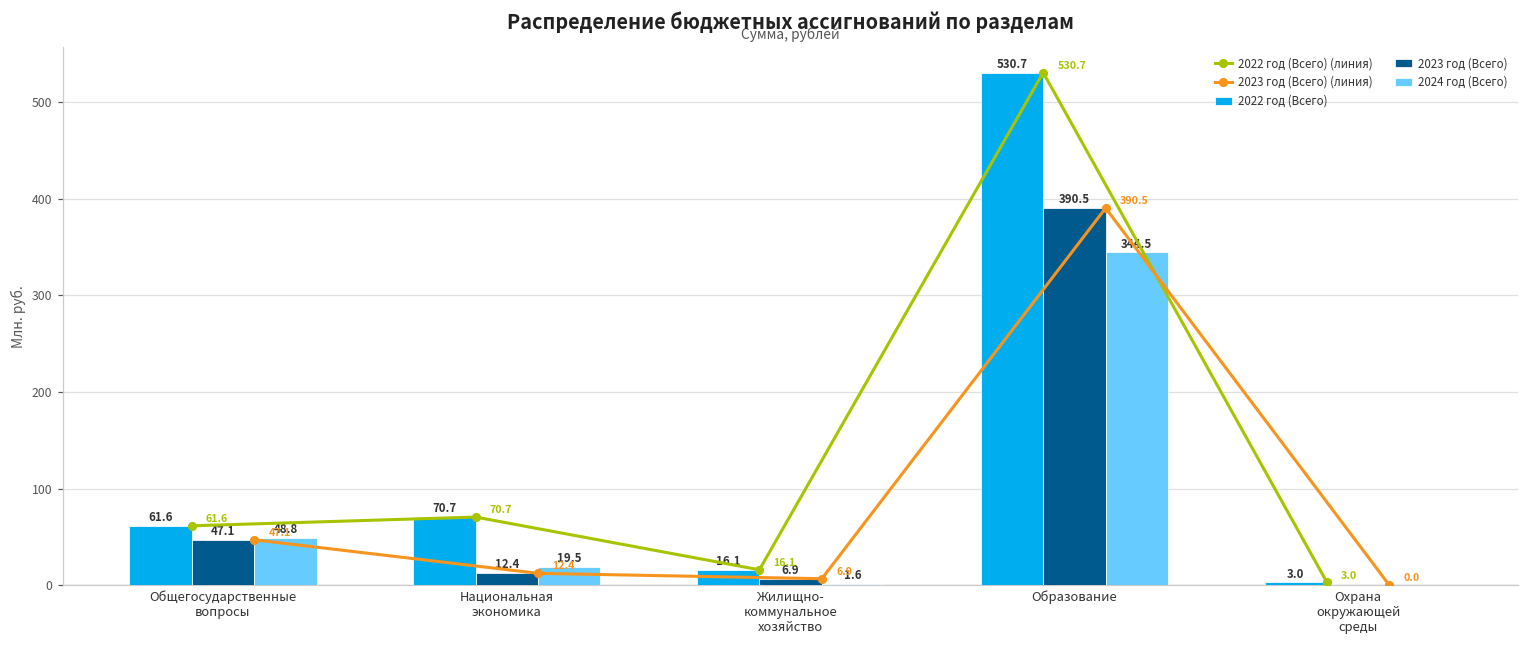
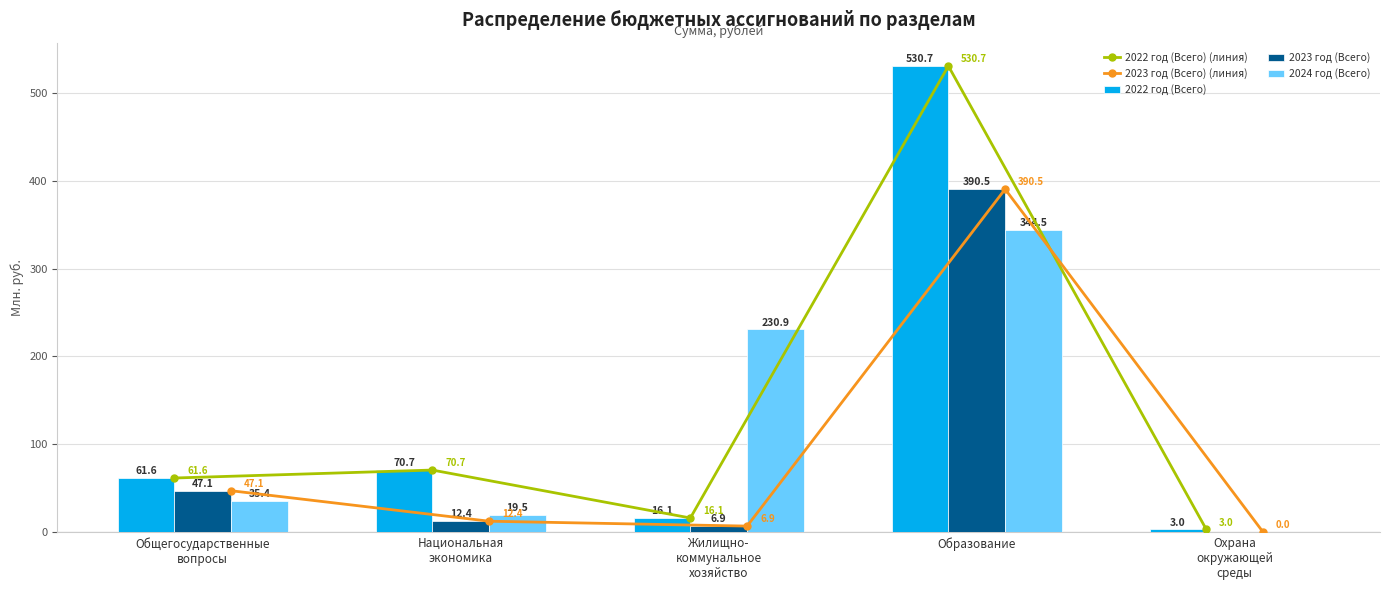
  {
    "2022 год (Всего)": {
      "Общегосударственные вопросы": 61.6,
      "Национальная экономика": 70.7,
      "Жилищно- коммунальное хозяйство": 16.1,
      "Образование": 530.7,
      "Охрана окружающей среды": 3.0
    },
    "2023 год (Всего)": {
      "Общегосударственные вопросы": 47.1,
      "Национальная экономика": 12.4,
      "Образование": 390.5
    },
    "2024 год (Всего)": {
-     "Общегосударственные вопросы": 48.8,
-     "Жилищно- коммунальное хозяйство": 1.6,
+     "Общегосударственные вопросы": 35.4,
+     "Жилищно- коммунальное хозяйство": 230.9,
      "Образование": 344.5,
      "Охрана окружающей среды": 0.0
    }
  }
